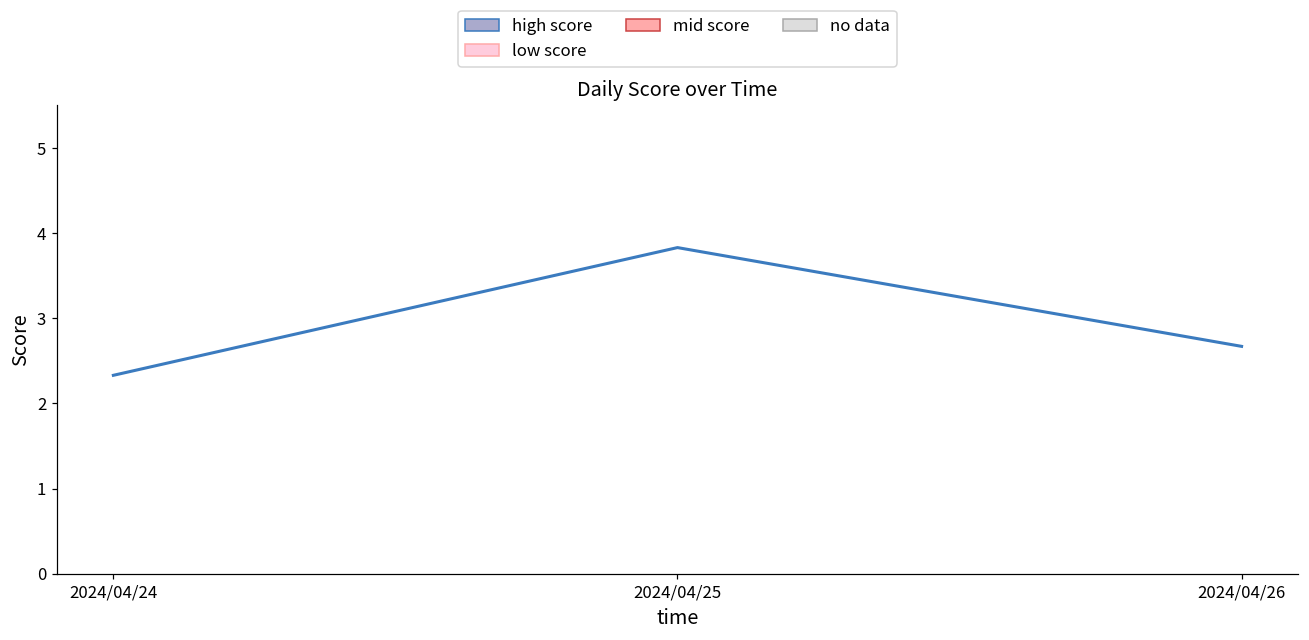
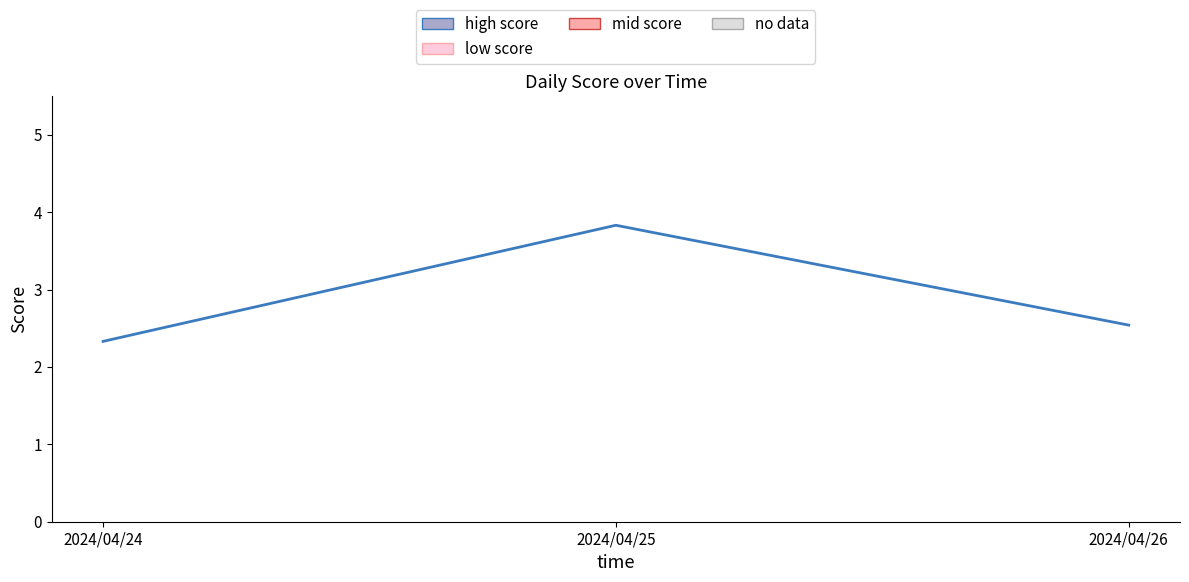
  {
    "2024/04/24": 2.3,
    "2024/04/25": 3.8,
-   "2024/04/26": 2.7
+   "2024/04/26": 2.5
  }
